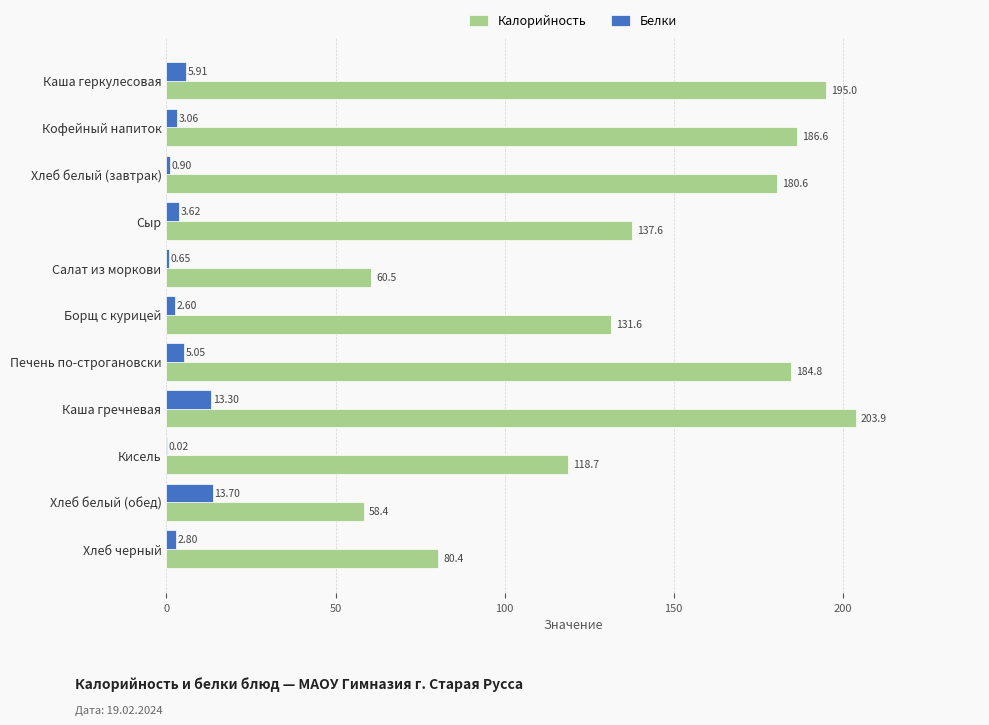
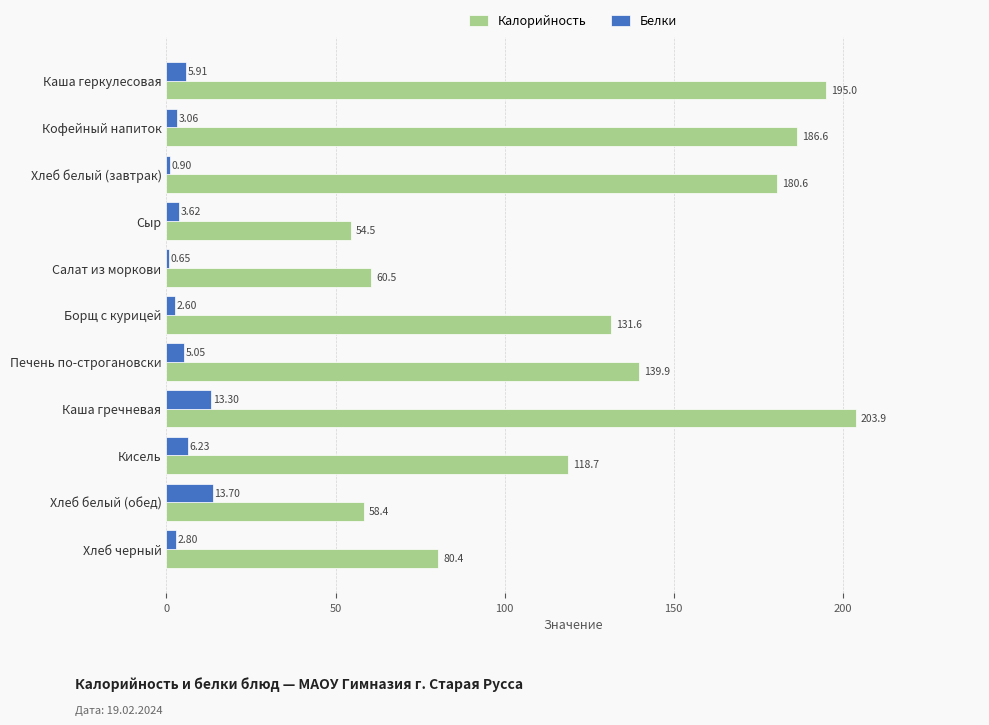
  {
    "Калорийность": {
      "Каша геркулесовая": 195.0,
      "Кофейный напиток": 186.6,
      "Хлеб белый (завтрак)": 180.6,
-     "Сыр": 137.6,
+     "Сыр": 54.5,
      "Салат из моркови": 60.5,
      "Борщ с курицей": 131.6,
-     "Печень по-строгановски": 184.8,
+     "Печень по-строгановски": 139.9,
      "Каша гречневая": 203.9,
      "Кисель": 118.7,
      "Хлеб белый (обед)": 58.4,
      "Хлеб черный": 80.4
    },
    "Белки": {
      "Каша геркулесовая": 5.91,
      "Кофейный напиток": 3.06,
      "Хлеб белый (завтрак)": 0.90,
      "Сыр": 3.62,
      "Салат из моркови": 0.65,
      "Борщ с курицей": 2.60,
      "Печень по-строгановски": 5.05,
      "Каша гречневая": 13.30,
-     "Кисель": 0.02,
+     "Кисель": 6.23,
      "Хлеб белый (обед)": 13.70,
      "Хлеб черный": 2.80
    }
  }
